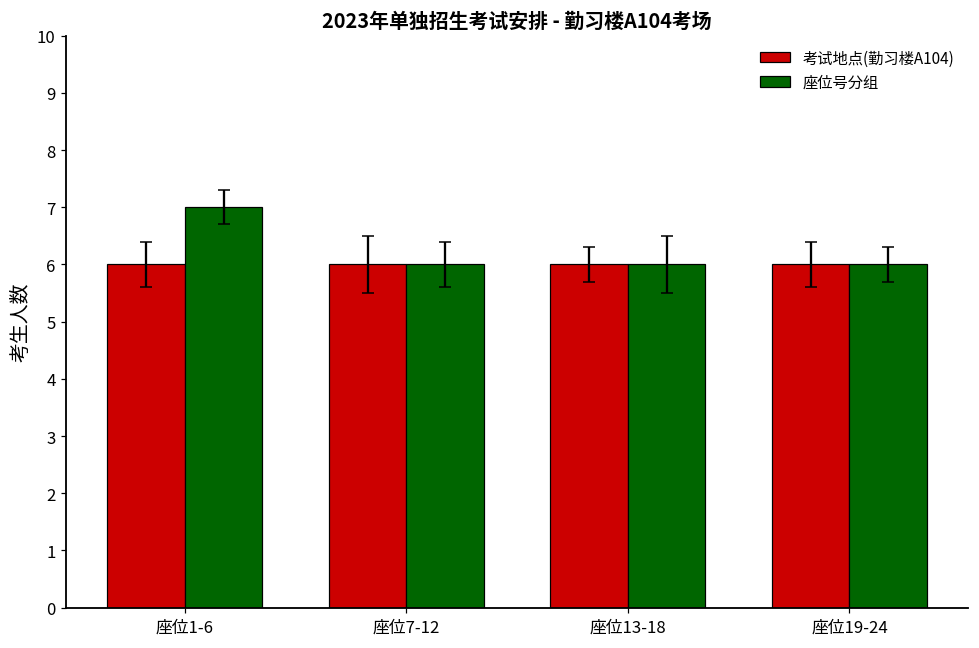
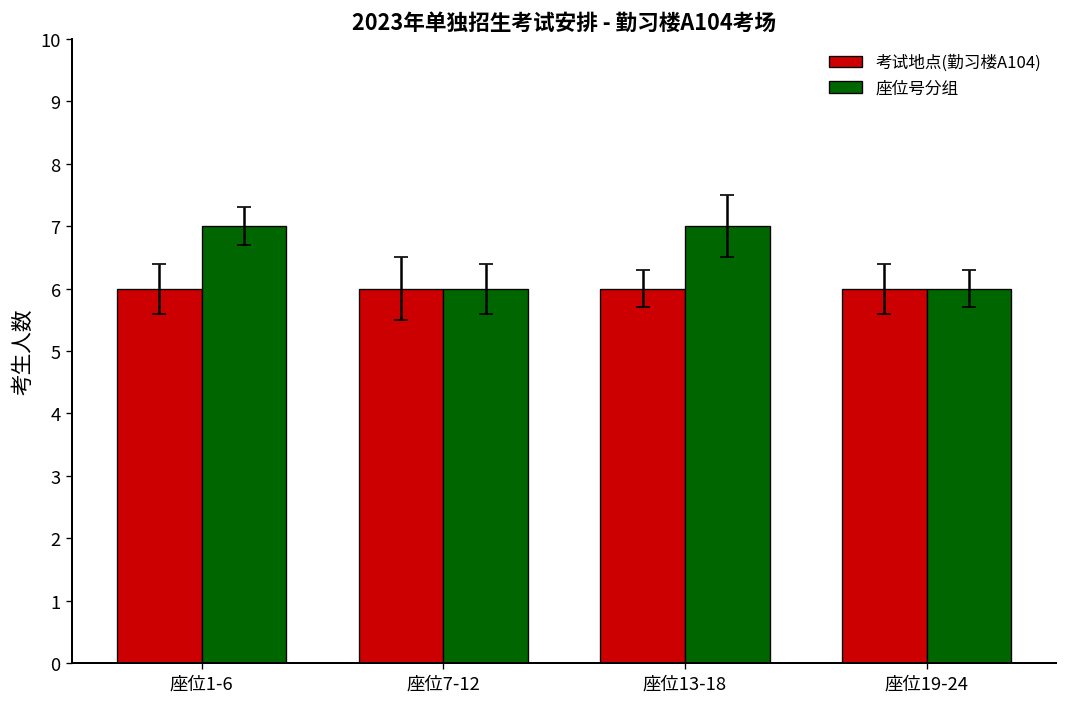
  {
    "考试地点(勤习楼A104)": {
      "座位1-6": 6,
      "座位7-12": 6,
      "座位13-18": 6,
      "座位19-24": 6
    },
    "座位号分组": {
      "座位1-6": 7,
      "座位7-12": 6,
-     "座位13-18": 6,
+     "座位13-18": 7,
      "座位19-24": 6
    }
  }
